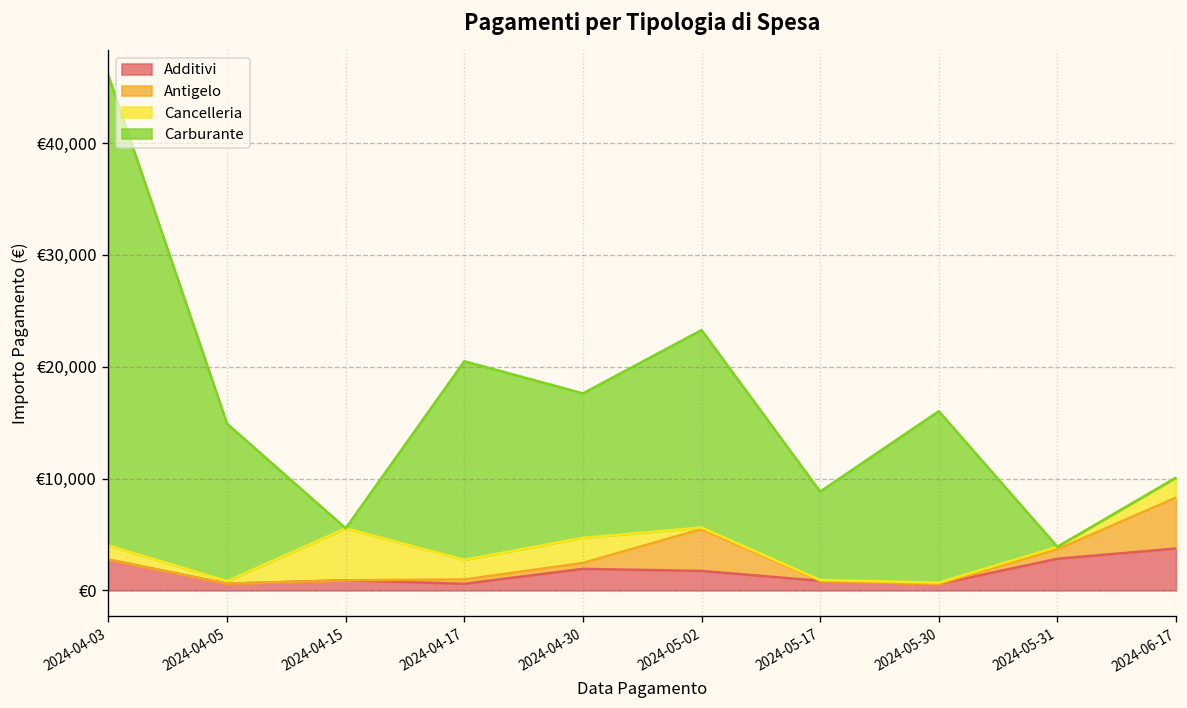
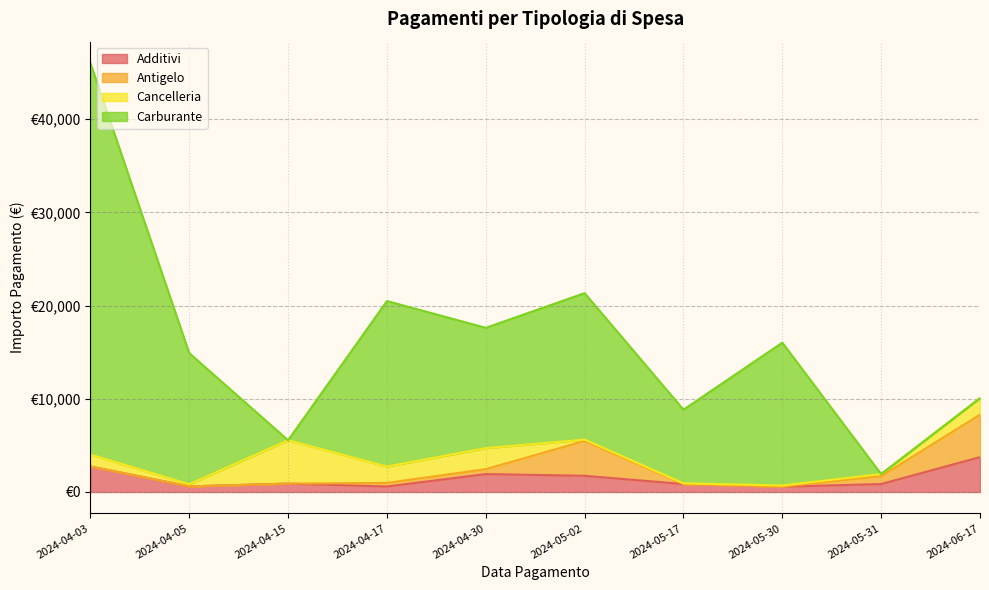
  {
    "Additivi": {
      "2024-04-17": "€1,000",
      "2024-04-30": "€2,000",
      "2024-05-02": "€2,000",
-     "2024-05-31": "€3,000",
+     "2024-05-31": "€1,000",
      "2024-06-17": "€4,000"
    },
    "Antigelo": {
      "2024-04-17": "€0",
      "2024-04-30": "€1,000",
      "2024-06-17": "€5,000"
    },
    "Cancelleria": {
      "2024-04-03": "€1,000",
      "2024-04-17": "€2,000",
      "2024-04-30": "€2,000"
    },
    "Carburante": {
      "2024-04-03": "€42,000",
      "2024-04-05": "€14,000",
      "2024-04-17": "€18,000",
      "2024-04-30": "€13,000",
-     "2024-05-02": "€18,000",
+     "2024-05-02": "€16,000",
      "2024-05-17": "€8,000",
      "2024-05-30": "€15,000"
    }
  }
